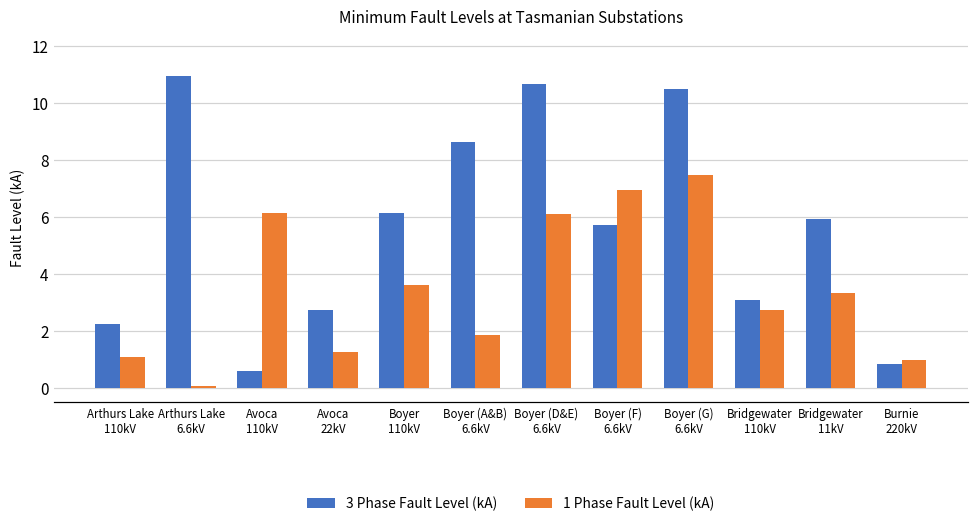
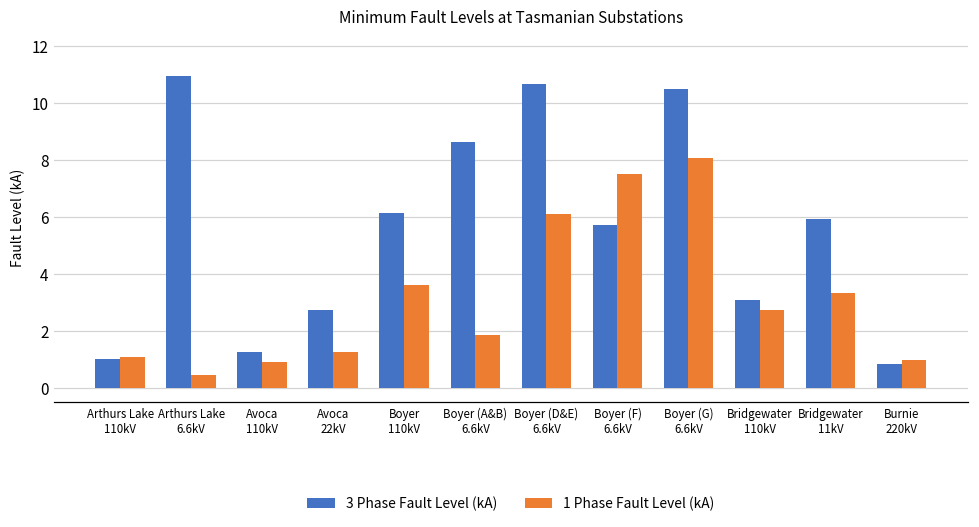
  {
    "3 Phase Fault Level (kA)": {
-     "Arthurs Lake 110kV": 2.2,
+     "Arthurs Lake 110kV": 1.0,
      "Arthurs Lake 6.6kV": 11.0,
-     "Avoca 110kV": 0.6,
+     "Avoca 110kV": 1.3,
      "Avoca 22kV": 2.7,
      "Boyer 110kV": 6.1,
      "Boyer (A&B) 6.6kV": 8.6,
      "Boyer (D&E) 6.6kV": 10.7,
      "Boyer (F) 6.6kV": 5.7,
      "Boyer (G) 6.6kV": 10.5,
      "Bridgewater 110kV": 3.1,
      "Bridgewater 11kV": 5.9,
      "Burnie 220kV": 0.8
    },
    "1 Phase Fault Level (kA)": {
      "Arthurs Lake 110kV": 1.1,
-     "Arthurs Lake 6.6kV": 0.1,
-     "Avoca 110kV": 6.1,
+     "Arthurs Lake 6.6kV": 0.5,
+     "Avoca 110kV": 0.9,
      "Avoca 22kV": 1.3,
      "Boyer 110kV": 3.6,
      "Boyer (A&B) 6.6kV": 1.9,
      "Boyer (D&E) 6.6kV": 6.1,
-     "Boyer (F) 6.6kV": 7.0,
-     "Boyer (G) 6.6kV": 7.5,
+     "Boyer (F) 6.6kV": 7.5,
+     "Boyer (G) 6.6kV": 8.1,
      "Bridgewater 110kV": 2.7,
      "Bridgewater 11kV": 3.3,
      "Burnie 220kV": 1.0
    }
  }
